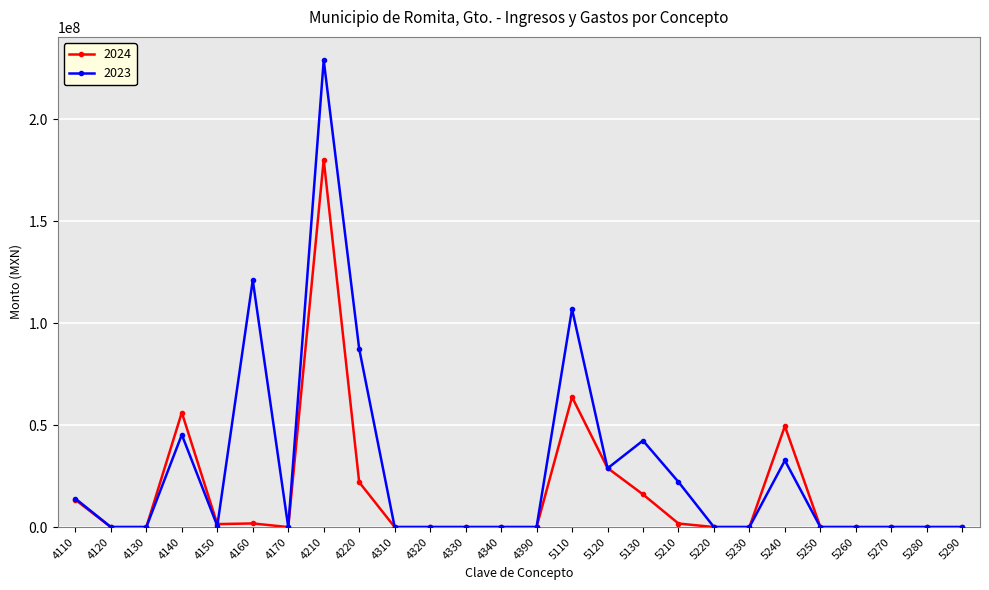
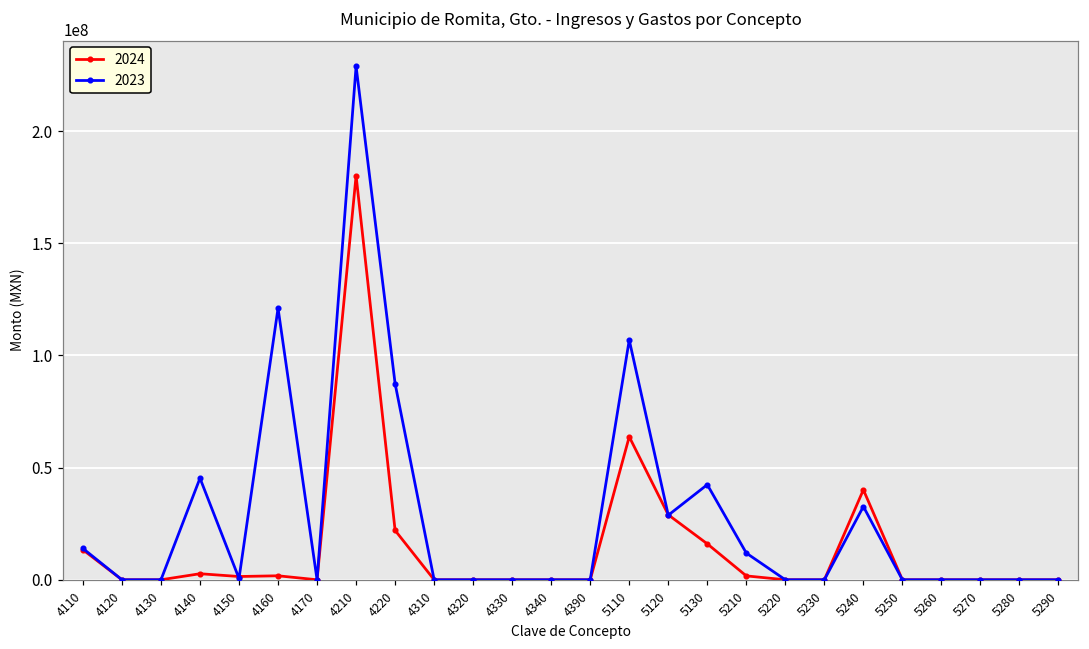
  {
    "2024": {
-     "4140": 56000000,
+     "4140": 3000000,
      "4160": 2000000,
      "4210": 180000000,
      "4220": 22000000,
      "5110": 64000000,
      "5130": 16000000,
      "5210": 2000000,
-     "5240": 49000000
+     "5240": 40000000
    },
    "2023": {
      "4140": 45000000,
      "4160": 121000000,
      "4210": 229000000,
      "4220": 87000000,
      "5110": 107000000,
      "5130": 42000000,
-     "5210": 22000000,
+     "5210": 12000000,
      "5240": 33000000
    }
  }
